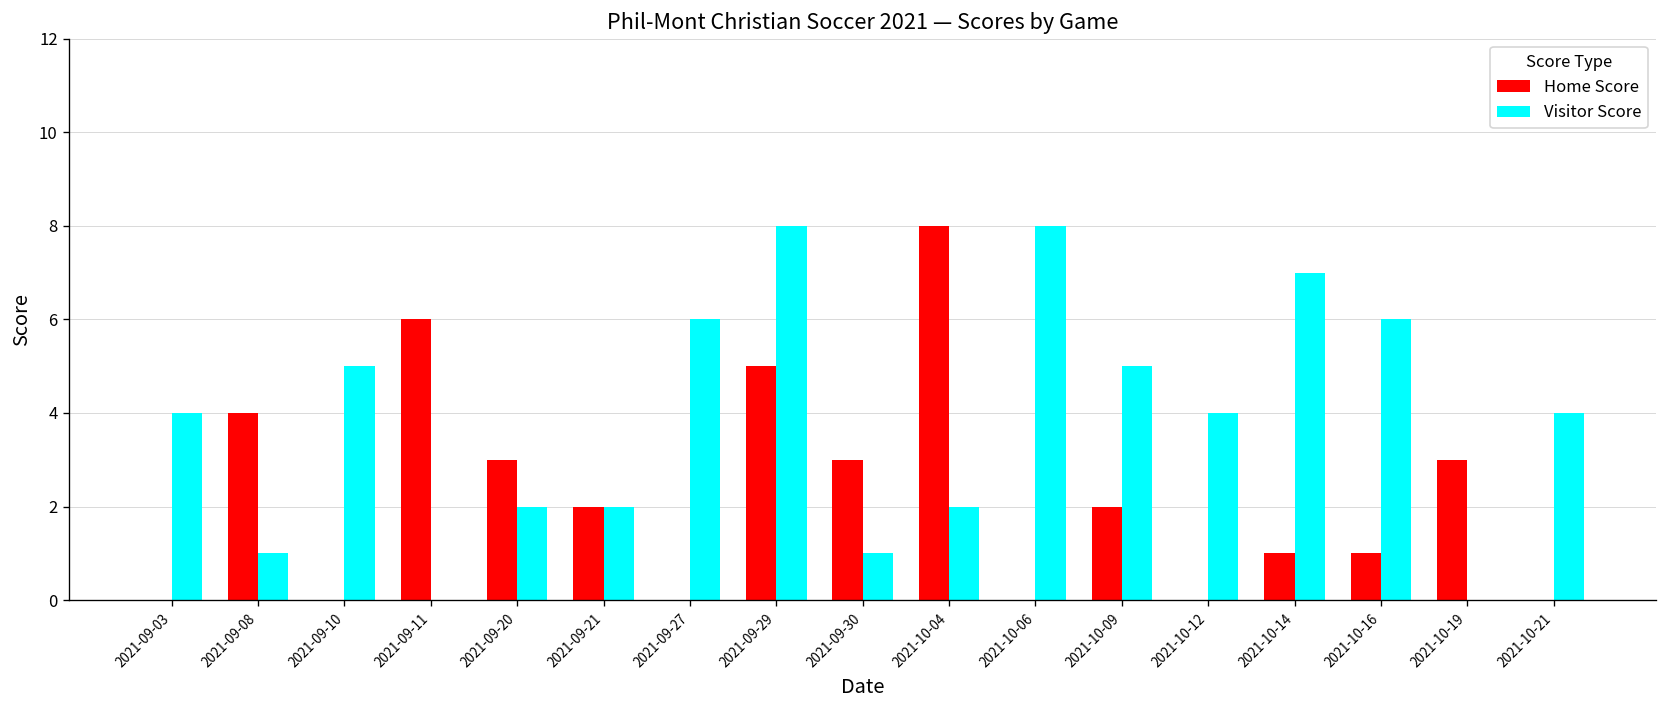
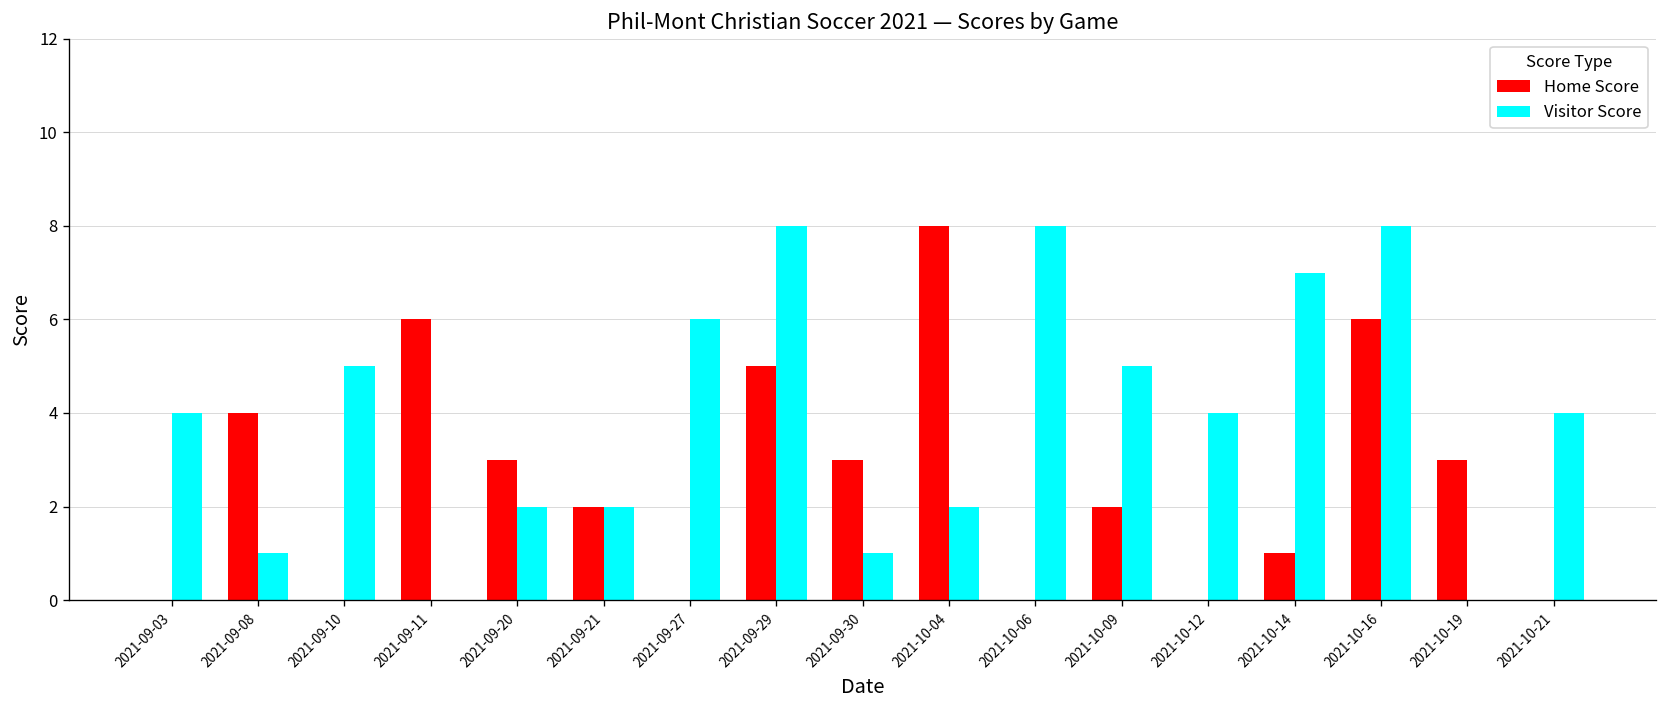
  {
    "Home Score": {
      "2021-09-03": 0,
      "2021-09-08": 4,
      "2021-09-10": 0,
      "2021-09-11": 6,
      "2021-09-20": 3,
      "2021-09-21": 2,
      "2021-09-27": 0,
      "2021-09-29": 5,
      "2021-09-30": 3,
      "2021-10-04": 8,
      "2021-10-06": 0,
      "2021-10-09": 2,
      "2021-10-12": 0,
      "2021-10-14": 1,
-     "2021-10-16": 1,
+     "2021-10-16": 6,
      "2021-10-19": 3,
      "2021-10-21": 0
    },
    "Visitor Score": {
      "2021-09-03": 4,
      "2021-09-08": 1,
      "2021-09-10": 5,
      "2021-09-11": 0,
      "2021-09-20": 2,
      "2021-09-21": 2,
      "2021-09-27": 6,
      "2021-09-29": 8,
      "2021-09-30": 1,
      "2021-10-04": 2,
      "2021-10-06": 8,
      "2021-10-09": 5,
      "2021-10-12": 4,
      "2021-10-14": 7,
-     "2021-10-16": 6,
+     "2021-10-16": 8,
      "2021-10-19": 0,
      "2021-10-21": 4
    }
  }
